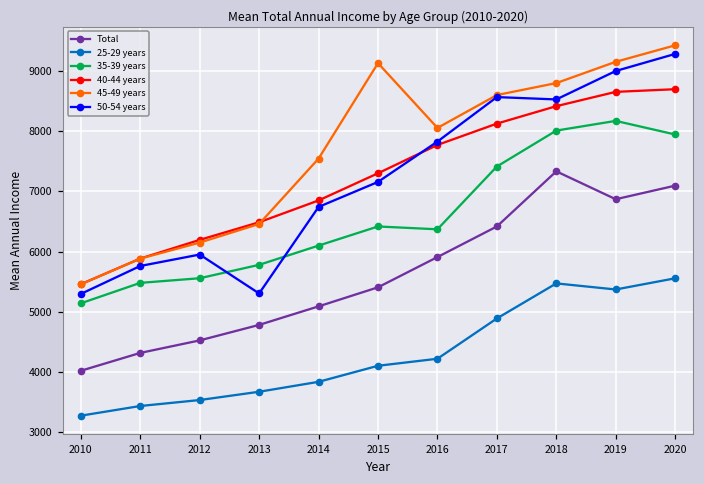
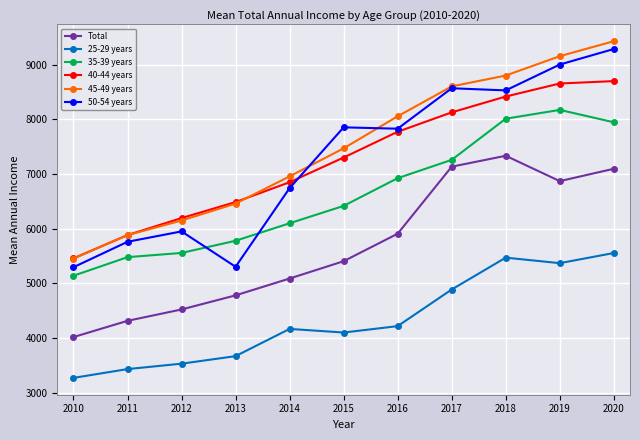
  {
    "Total": {
      "2010": 4000,
      "2011": 4300,
      "2012": 4500,
      "2013": 4800,
      "2014": 5100,
      "2015": 5400,
      "2016": 5900,
-     "2017": 6400,
+     "2017": 7100,
      "2018": 7300,
      "2019": 6900,
      "2020": 7100
    },
    "25-29 years": {
      "2010": 3300,
      "2011": 3400,
      "2012": 3500,
      "2013": 3700,
-     "2014": 3800,
+     "2014": 4200,
      "2015": 4100,
      "2016": 4200,
      "2017": 4900,
      "2018": 5500,
      "2019": 5400,
      "2020": 5600
    },
    "35-39 years": {
      "2010": 5100,
      "2011": 5500,
      "2012": 5600,
      "2013": 5800,
      "2014": 6100,
      "2015": 6400,
-     "2016": 6400,
-     "2017": 7400,
+     "2016": 6900,
+     "2017": 7300,
      "2018": 8000,
      "2019": 8200,
      "2020": 7900
    },
    "40-44 years": {
      "2014": 6900,
      "2015": 7300,
      "2016": 7800,
      "2017": 8100,
      "2018": 8400,
      "2019": 8700,
      "2020": 8700
    },
    "45-49 years": {
-     "2014": 7500,
-     "2015": 9100,
+     "2014": 7000,
+     "2015": 7500,
      "2016": 8100,
      "2018": 8800,
      "2019": 9200,
      "2020": 9400
    },
    "50-54 years": {
      "2010": 5300,
      "2011": 5800,
      "2012": 6000,
      "2013": 5300,
      "2014": 6700,
-     "2015": 7200,
+     "2015": 7900,
      "2016": 7800,
      "2018": 8500,
      "2019": 9000,
      "2020": 9300
    }
  }
